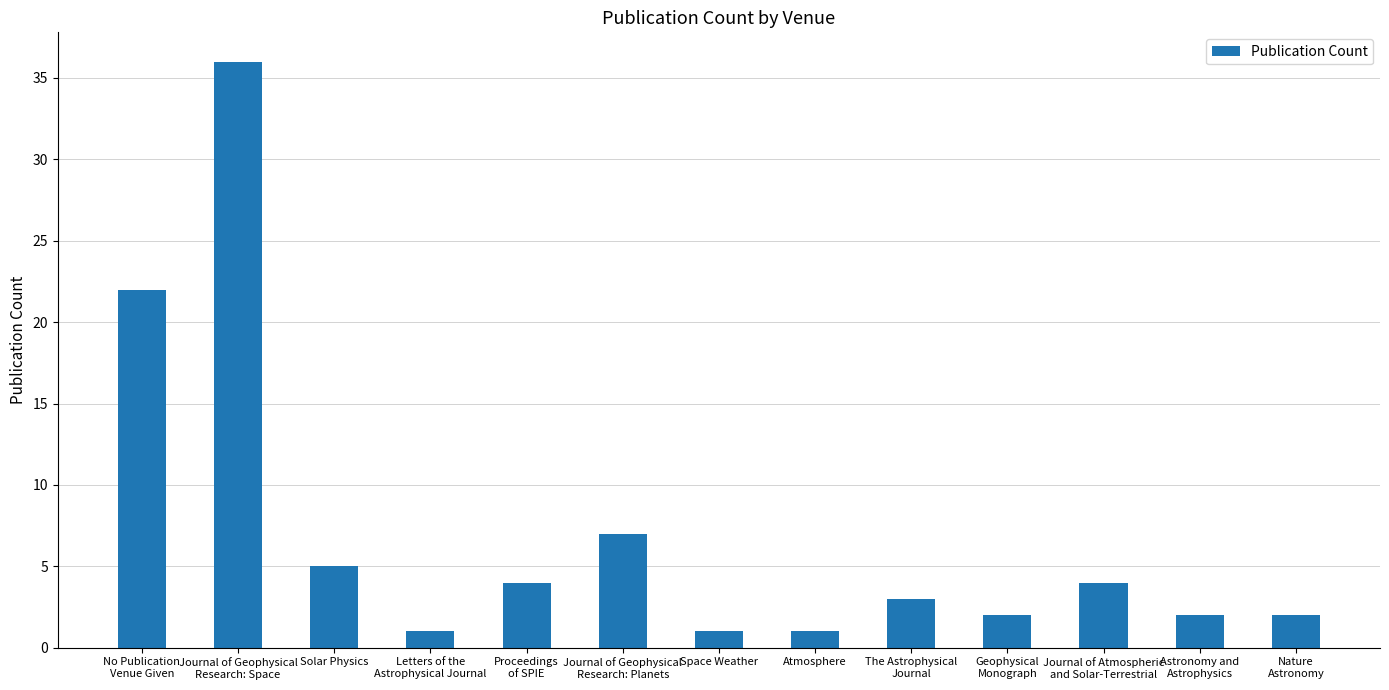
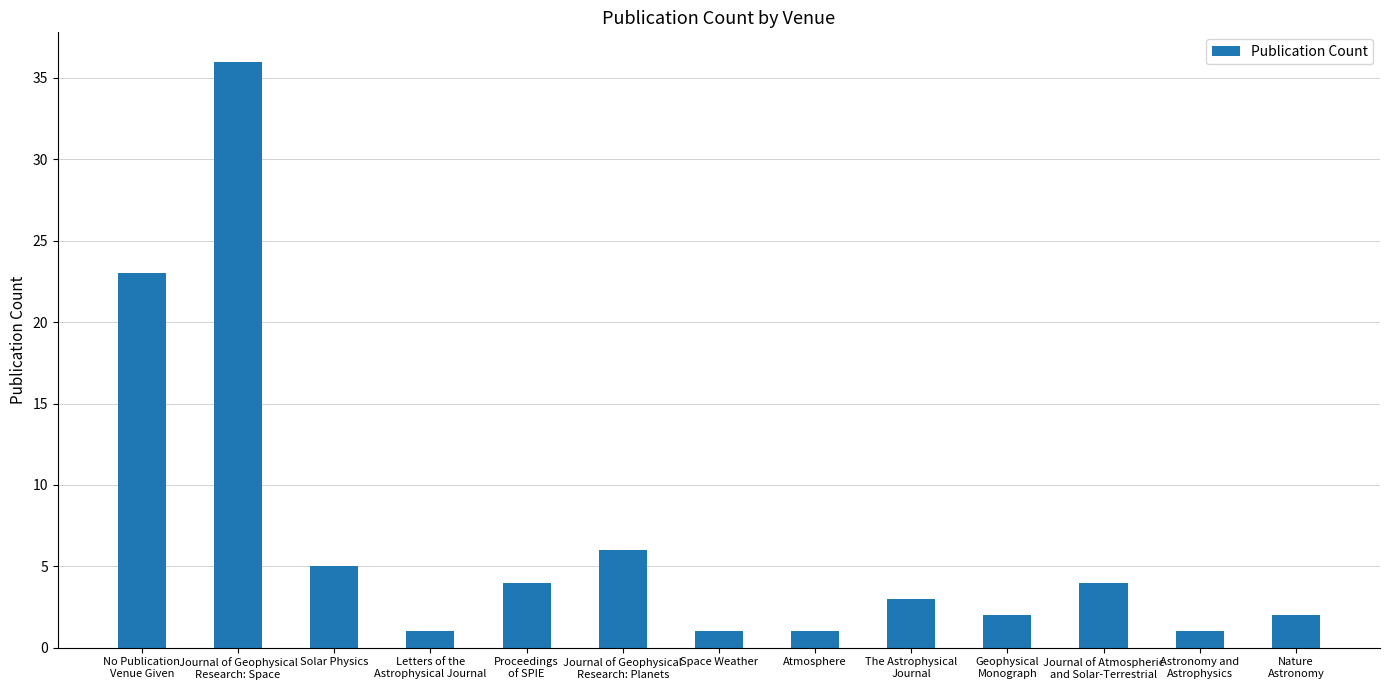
  {
-   "No Publication Venue Given": 22,
+   "No Publication Venue Given": 23,
    "Journal of Geophysical Research: Space": 36,
    "Solar Physics": 5,
    "Letters of the Astrophysical Journal": 1,
    "Proceedings of SPIE": 4,
-   "Journal of Geophysical Research: Planets": 7,
+   "Journal of Geophysical Research: Planets": 6,
    "Space Weather": 1,
    "Atmosphere": 1,
    "The Astrophysical Journal": 3,
    "Geophysical Monograph": 2,
    "Journal of Atmospheric and Solar-Terrestrial": 4,
-   "Astronomy and Astrophysics": 2,
+   "Astronomy and Astrophysics": 1,
    "Nature Astronomy": 2
  }
